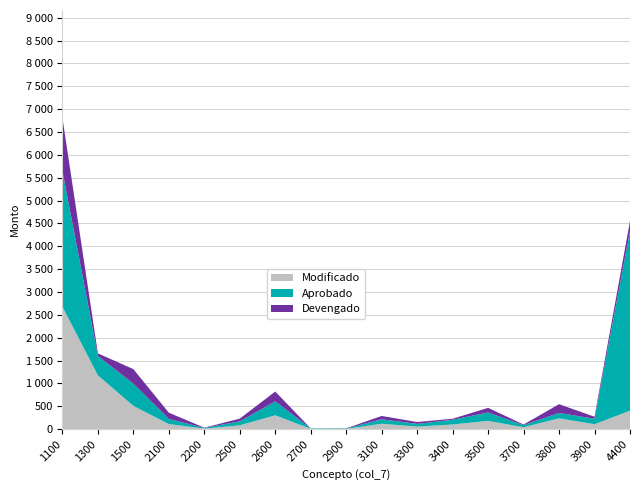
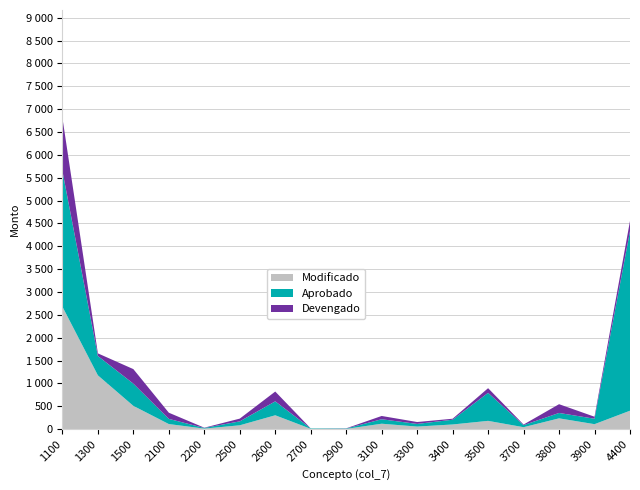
  {
    "Aprobado": {
-     "3500": 200
+     "3500": 600
    },
    "Devengado": {
      "1100": 1200,
      "1300": 100,
      "1500": 300,
      "2100": 100,
      "2500": 100,
      "2600": 200,
      "3100": 100,
      "3500": 100,
      "3800": 200,
      "4400": 200
    }
  }
